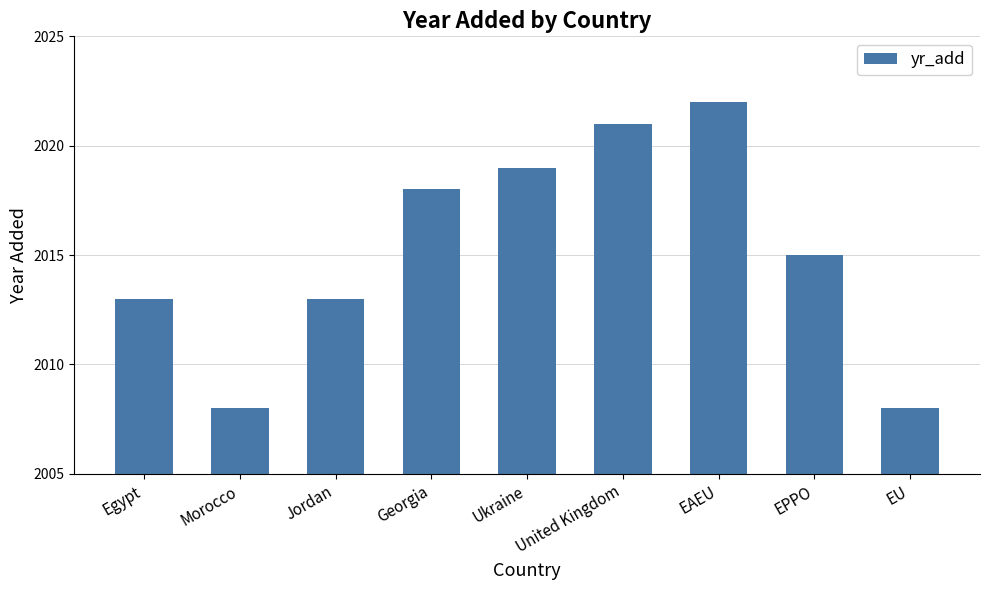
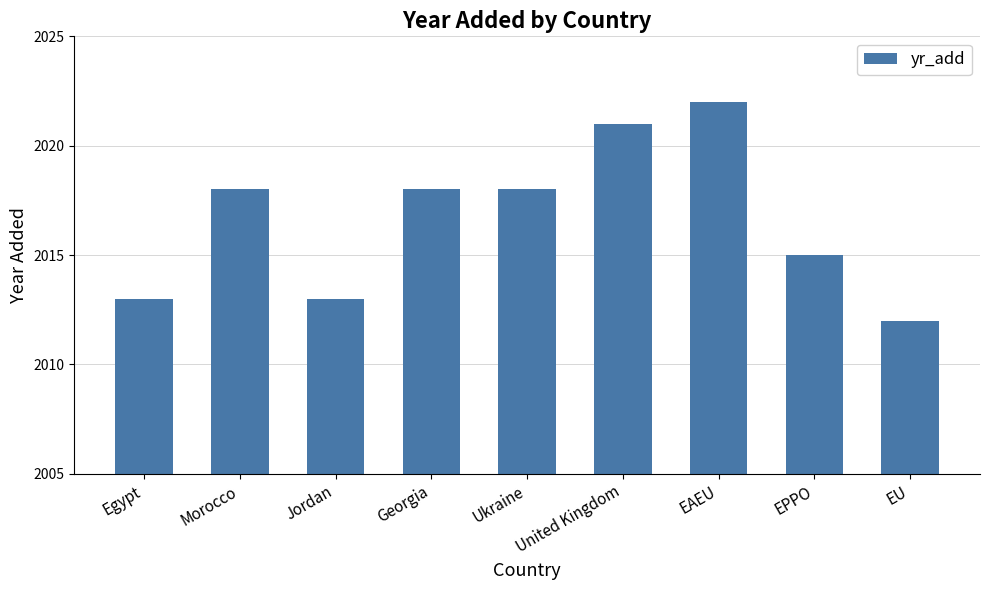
  {
    "Egypt": 2013,
-   "Morocco": 2008,
+   "Morocco": 2018,
    "Jordan": 2013,
    "Georgia": 2018,
-   "Ukraine": 2019,
+   "Ukraine": 2018,
    "United Kingdom": 2021,
    "EAEU": 2022,
    "EPPO": 2015,
-   "EU": 2008
+   "EU": 2012
  }
